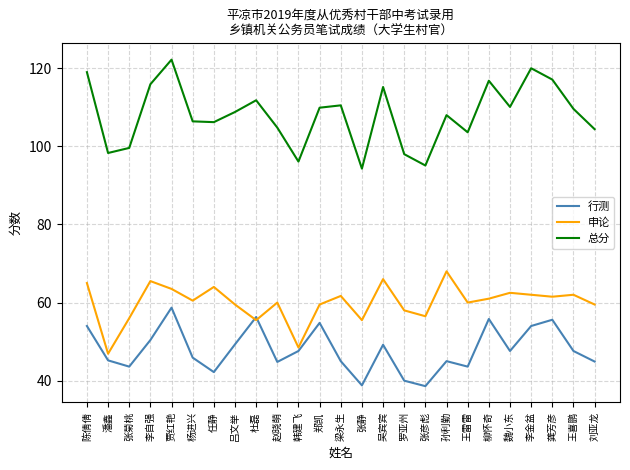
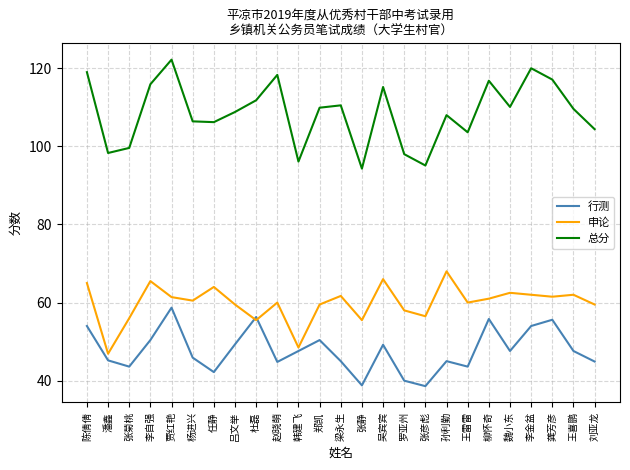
  {
    "行测": {
      "陈倩倩": 54,
      "潘鑫": 45,
      "张菊桃": 44,
      "李自强": 50,
      "贾红艳": 59,
      "杨进兴": 46,
      "任静": 42,
      "吕文举": 49,
      "杜磊": 56,
      "赵晓萌": 45,
      "韩建飞": 48,
-     "郑凯": 55,
+     "郑凯": 50,
      "梁永生": 45,
      "张静": 39,
      "吴宾宾": 49,
      "罗亚州": 40,
      "张彦彪": 39,
      "孙利勤": 45,
      "王雷雷": 44,
      "柳怀奇": 56,
      "魏小东": 48,
      "李金盆": 54,
      "龚芳彦": 56,
      "王喜鹏": 48,
      "刘亚龙": 45
    },
    "申论": {
      "陈倩倩": 65,
      "潘鑫": 47,
      "张菊桃": 56,
      "李自强": 66,
-     "贾红艳": 64,
+     "贾红艳": 61,
      "杨进兴": 61,
      "任静": 64,
      "吕文举": 60,
      "杜磊": 56,
      "赵晓萌": 60,
      "韩建飞": 49,
      "郑凯": 60,
      "梁永生": 62,
      "张静": 56,
      "吴宾宾": 66,
      "罗亚州": 58,
      "张彦彪": 57,
      "孙利勤": 68,
      "王雷雷": 60,
      "柳怀奇": 61,
      "魏小东": 63,
      "李金盆": 62,
      "龚芳彦": 62,
      "王喜鹏": 62,
      "刘亚龙": 60
    },
    "总分": {
      "陈倩倩": 119,
      "潘鑫": 98,
      "张菊桃": 100,
      "李自强": 116,
      "贾红艳": 122,
      "杨进兴": 106,
      "任静": 106,
      "吕文举": 109,
      "杜磊": 112,
-     "赵晓萌": 105,
+     "赵晓萌": 118,
      "韩建飞": 96,
      "郑凯": 110,
      "梁永生": 111,
      "张静": 94,
      "吴宾宾": 115,
      "罗亚州": 98,
      "张彦彪": 95,
      "孙利勤": 108,
      "王雷雷": 104,
      "柳怀奇": 117,
      "魏小东": 110,
      "李金盆": 120,
      "龚芳彦": 117,
      "王喜鹏": 110,
      "刘亚龙": 104
    }
  }
